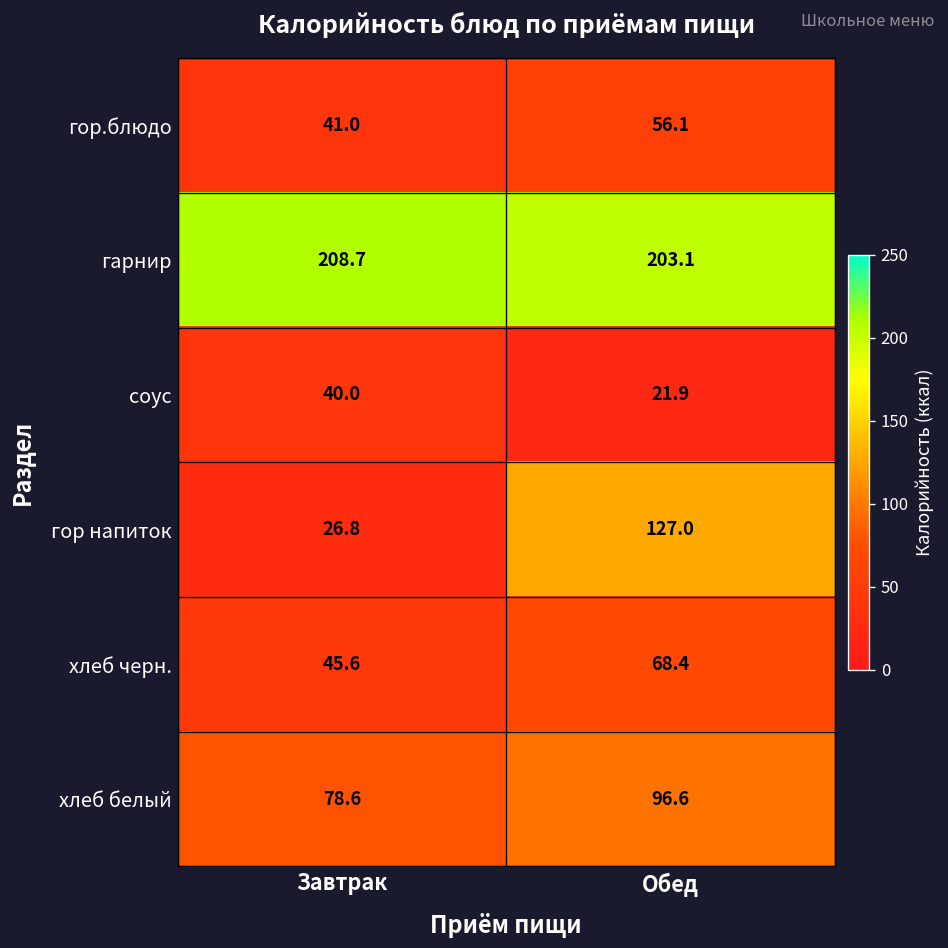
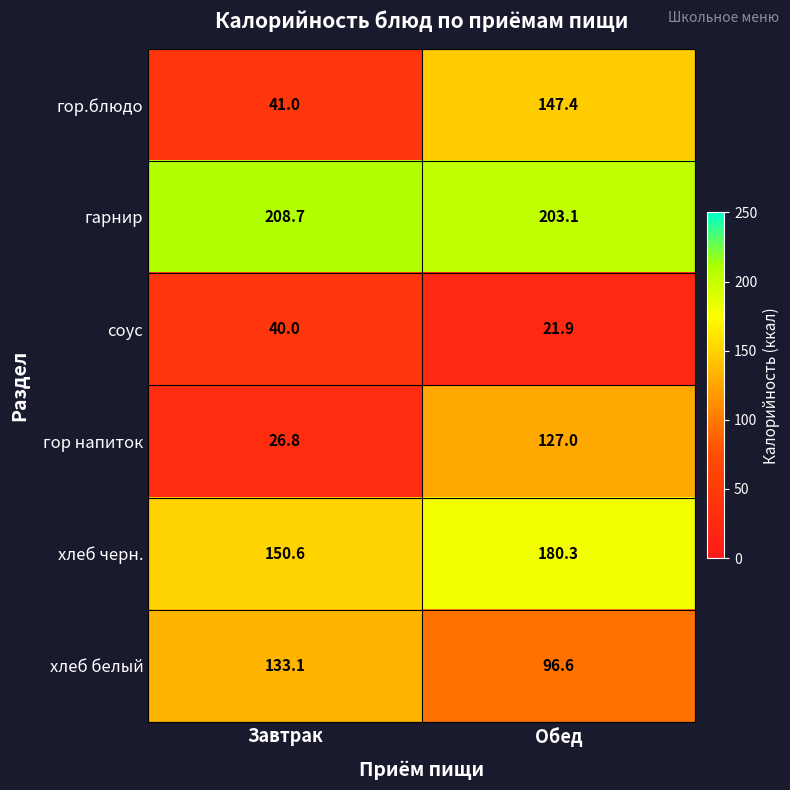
  {
    "гор.блюдо": {
      "Завтрак": 41.0,
-     "Обед": 56.1
+     "Обед": 147.4
    },
    "гарнир": {
      "Завтрак": 208.7,
      "Обед": 203.1
    },
    "соус": {
      "Завтрак": 40.0,
      "Обед": 21.9
    },
    "гор напиток": {
      "Завтрак": 26.8,
      "Обед": 127.0
    },
    "хлеб черн.": {
-     "Завтрак": 45.6,
-     "Обед": 68.4
+     "Завтрак": 150.6,
+     "Обед": 180.3
    },
    "хлеб белый": {
-     "Завтрак": 78.6,
+     "Завтрак": 133.1,
      "Обед": 96.6
    }
  }
